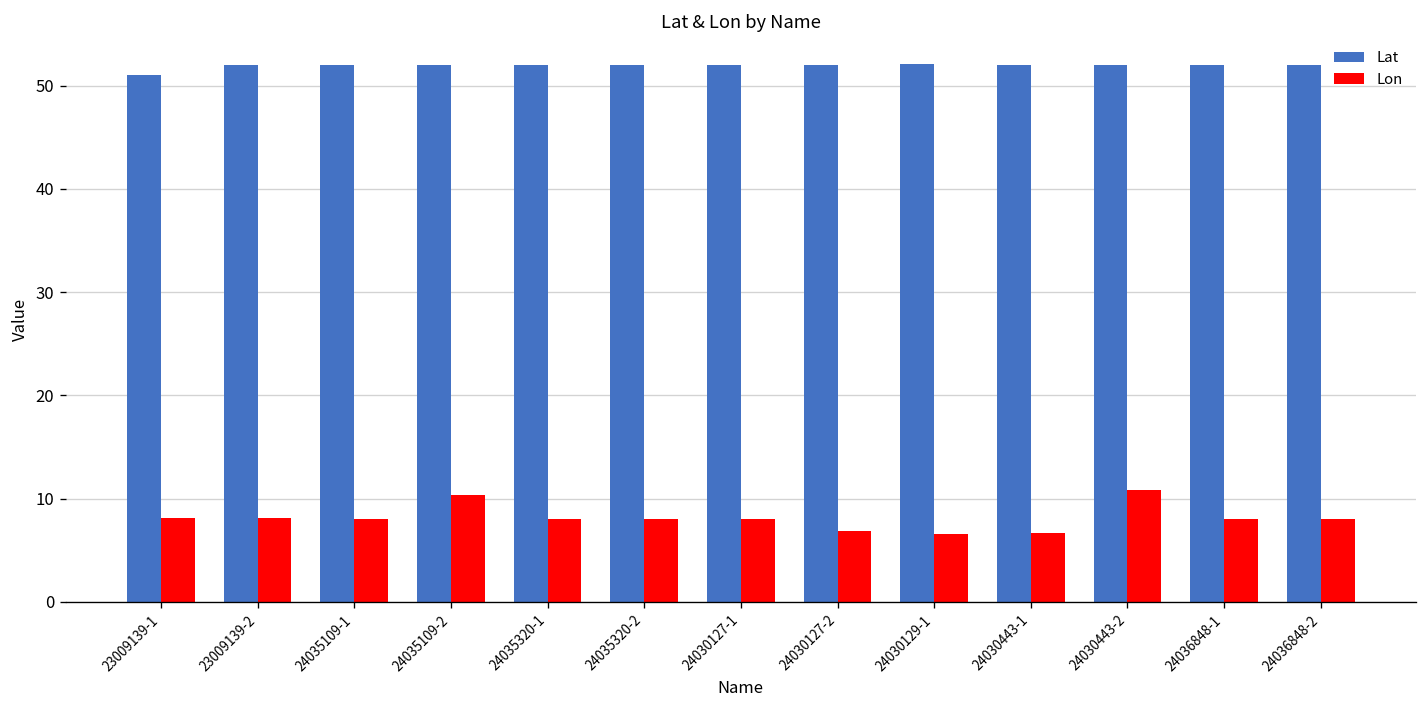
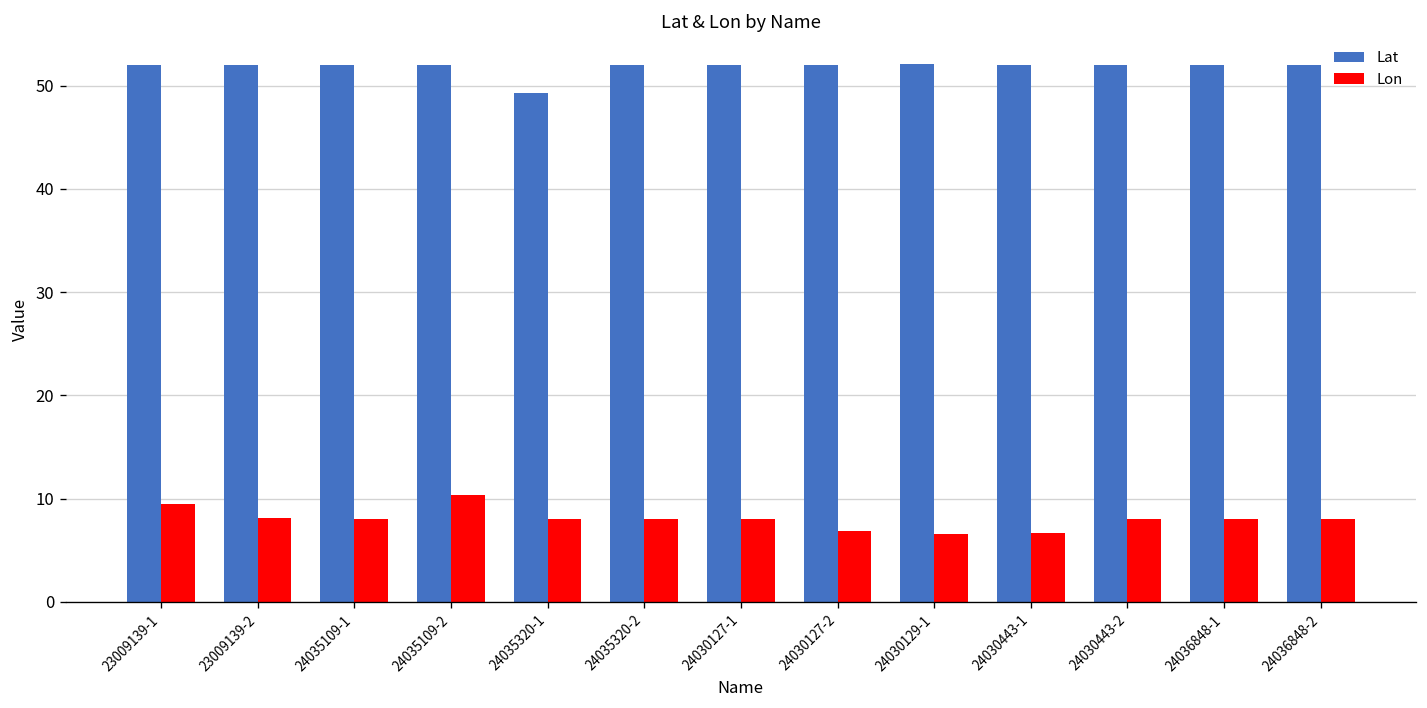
  {
    "Lat": {
-     "23009139-1": 51,
+     "23009139-1": 52,
      "23009139-2": 52,
      "24035109-1": 52,
      "24035109-2": 52,
-     "24035320-1": 52,
+     "24035320-1": 49,
      "24035320-2": 52,
      "24030127-1": 52,
      "24030127-2": 52,
      "24030129-1": 52,
      "24030443-1": 52,
      "24030443-2": 52,
      "24036848-1": 52,
      "24036848-2": 52
    },
    "Lon": {
-     "23009139-1": 8,
+     "23009139-1": 10,
      "23009139-2": 8,
      "24035109-1": 8,
      "24035109-2": 10,
      "24035320-1": 8,
      "24035320-2": 8,
      "24030127-1": 8,
      "24030127-2": 7,
      "24030129-1": 7,
      "24030443-1": 7,
-     "24030443-2": 11,
+     "24030443-2": 8,
      "24036848-1": 8,
      "24036848-2": 8
    }
  }
